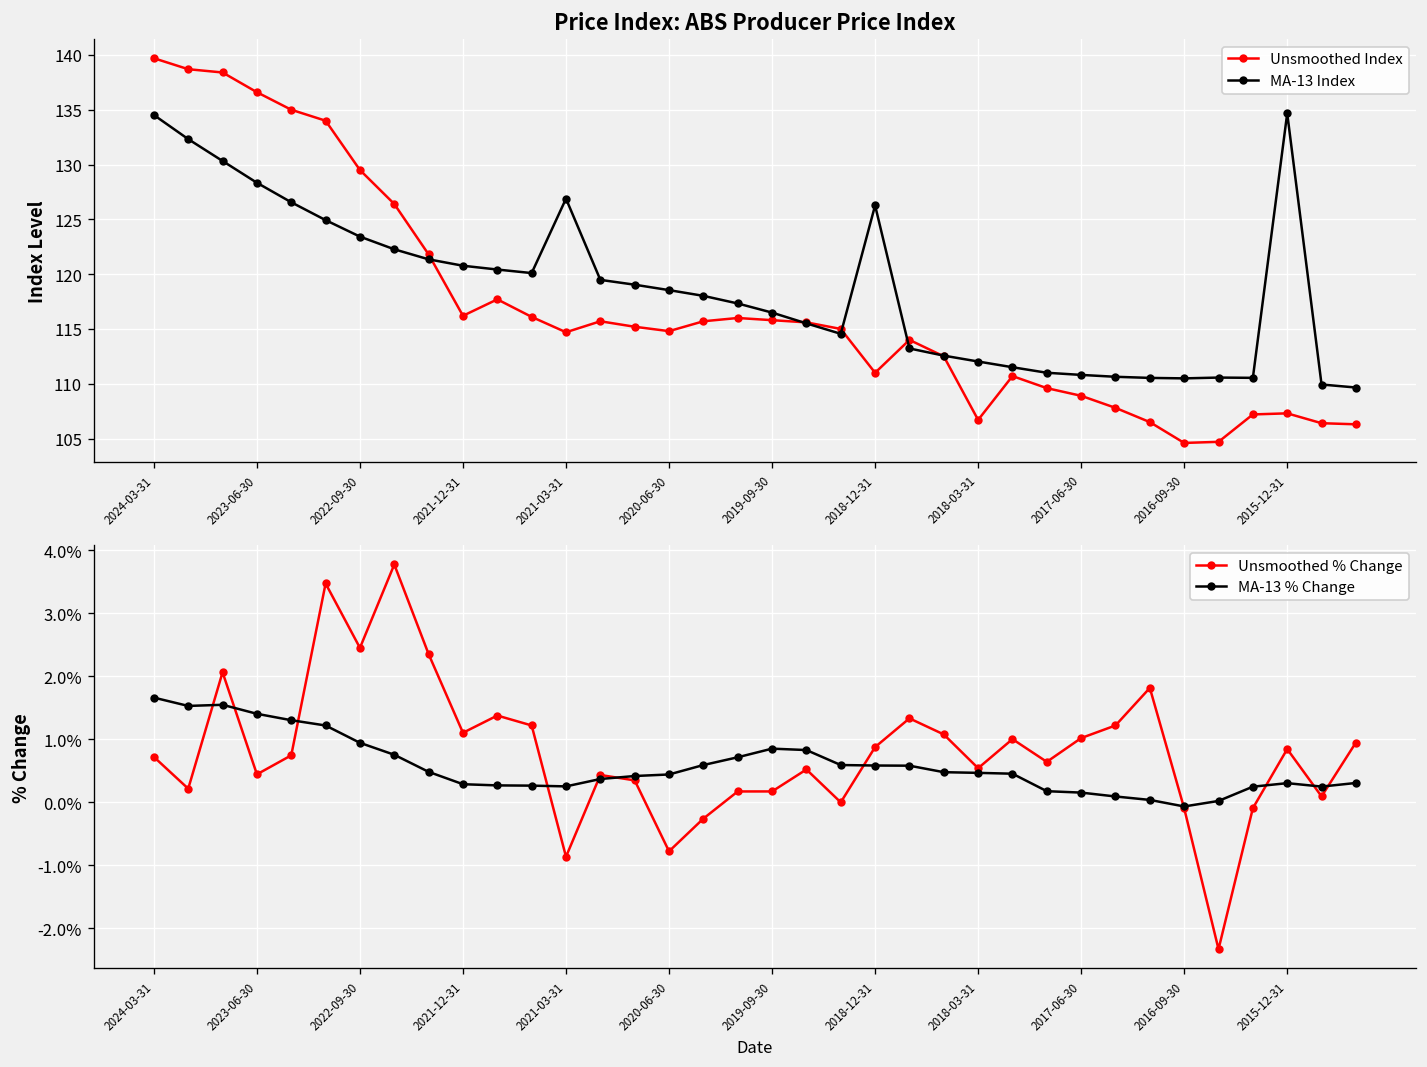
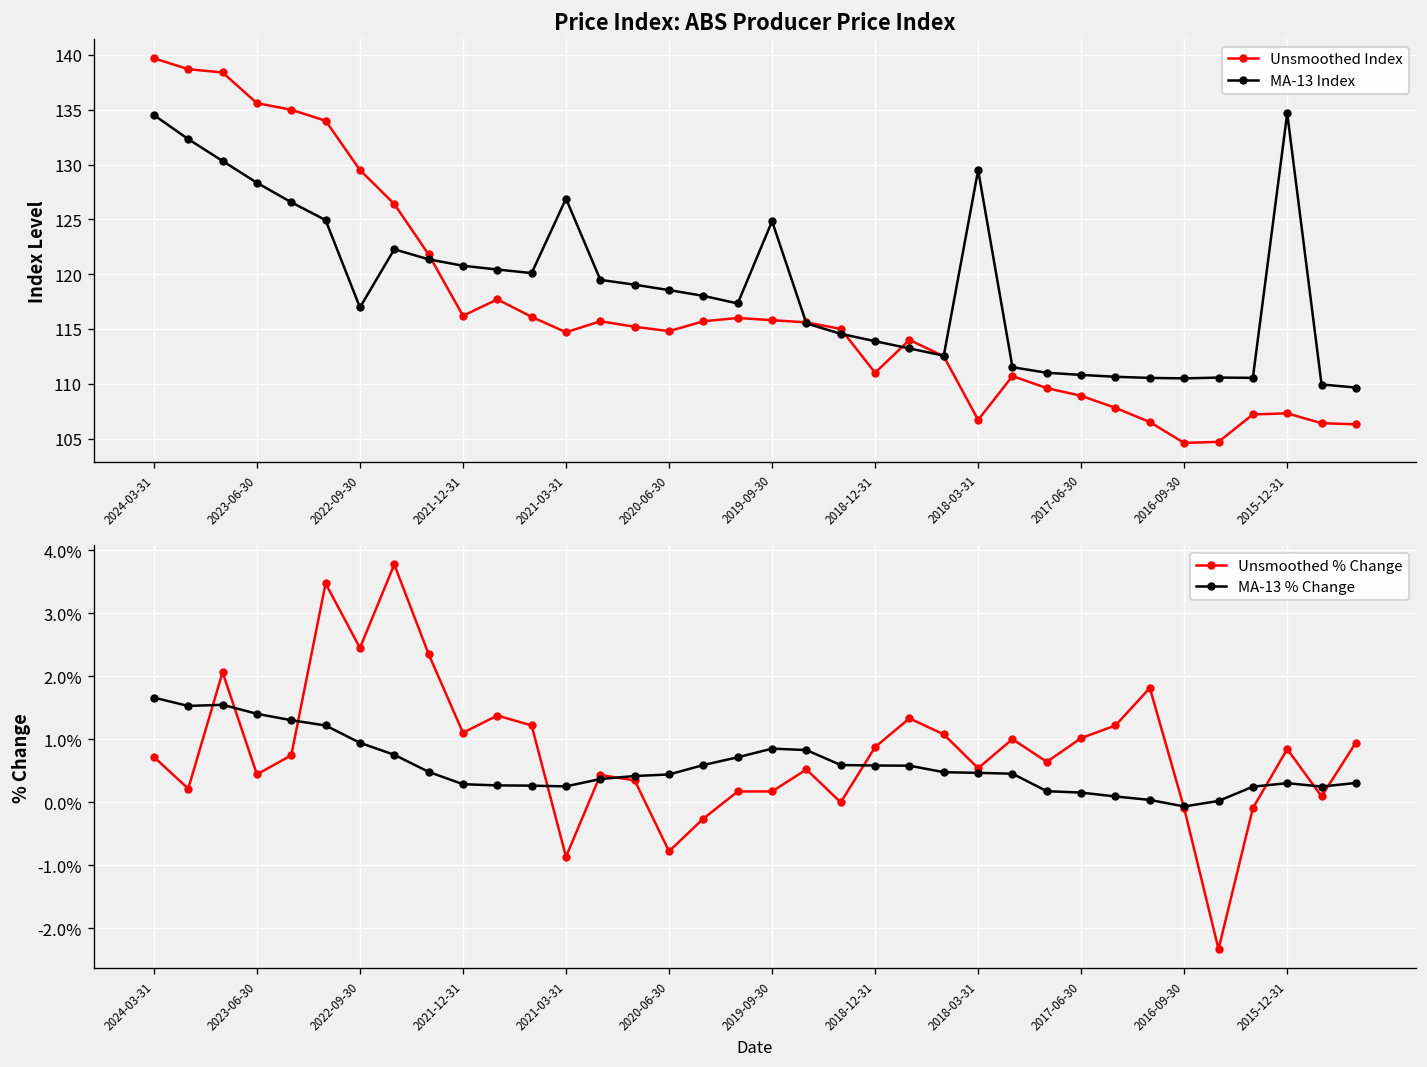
  {
    "Price Index: ABS Producer Price Index": {
      "Unsmoothed Index": {
        "2024-03-31": 140,
-       "2023-06-30": 137,
+       "2023-06-30": 136,
        "2022-09-30": 130,
        "2021-12-31": 116,
        "2021-03-31": 115,
        "2020-06-30": 115,
        "2019-09-30": 116,
        "2018-12-31": 111,
        "2018-03-31": 107,
        "2017-06-30": 109,
        "2016-09-30": 105,
        "2015-12-31": 107
      },
      "MA-13 Index": {
        "2024-03-31": 135,
        "2023-06-30": 128,
-       "2022-09-30": 123,
+       "2022-09-30": 117,
        "2021-12-31": 121,
        "2021-03-31": 127,
        "2020-06-30": 119,
-       "2019-09-30": 116,
-       "2018-12-31": 126,
-       "2018-03-31": 112,
+       "2019-09-30": 125,
+       "2018-12-31": 114,
+       "2018-03-31": 129,
        "2017-06-30": 111,
        "2016-09-30": 110,
        "2015-12-31": 135
      }
    }
  }
